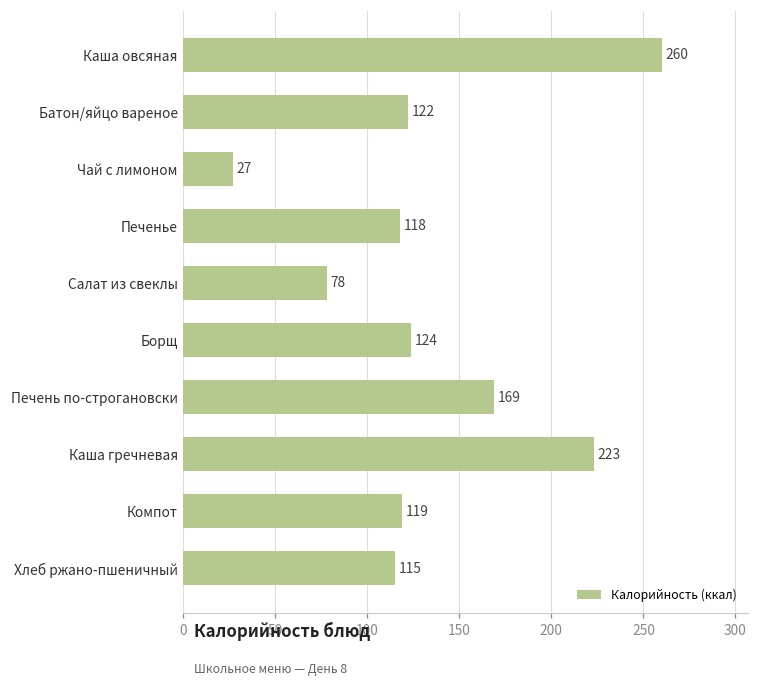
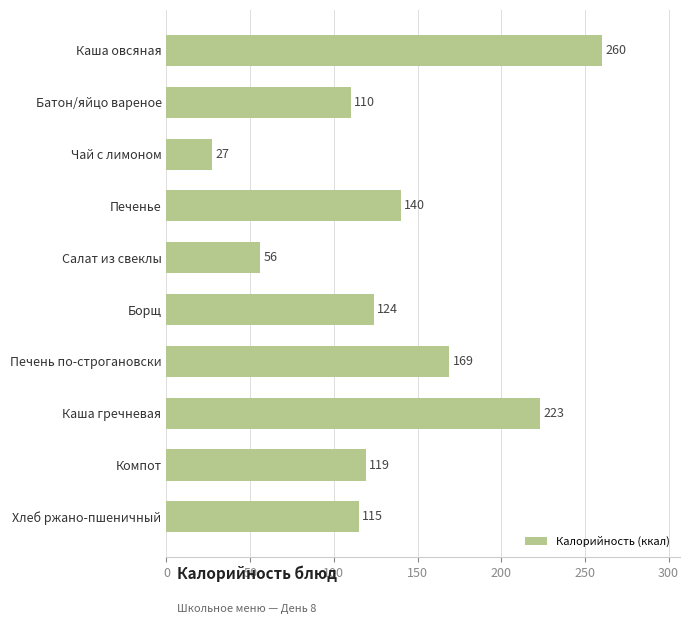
  {
    "Каша овсяная": 260,
-   "Батон/яйцо вареное": 122,
+   "Батон/яйцо вареное": 110,
    "Чай с лимоном": 27,
-   "Печенье": 118,
-   "Салат из свеклы": 78,
+   "Печенье": 140,
+   "Салат из свеклы": 56,
    "Борщ": 124,
    "Печень по-строгановски": 169,
    "Каша гречневая": 223,
    "Компот": 119,
    "Хлеб ржано-пшеничный": 115
  }
